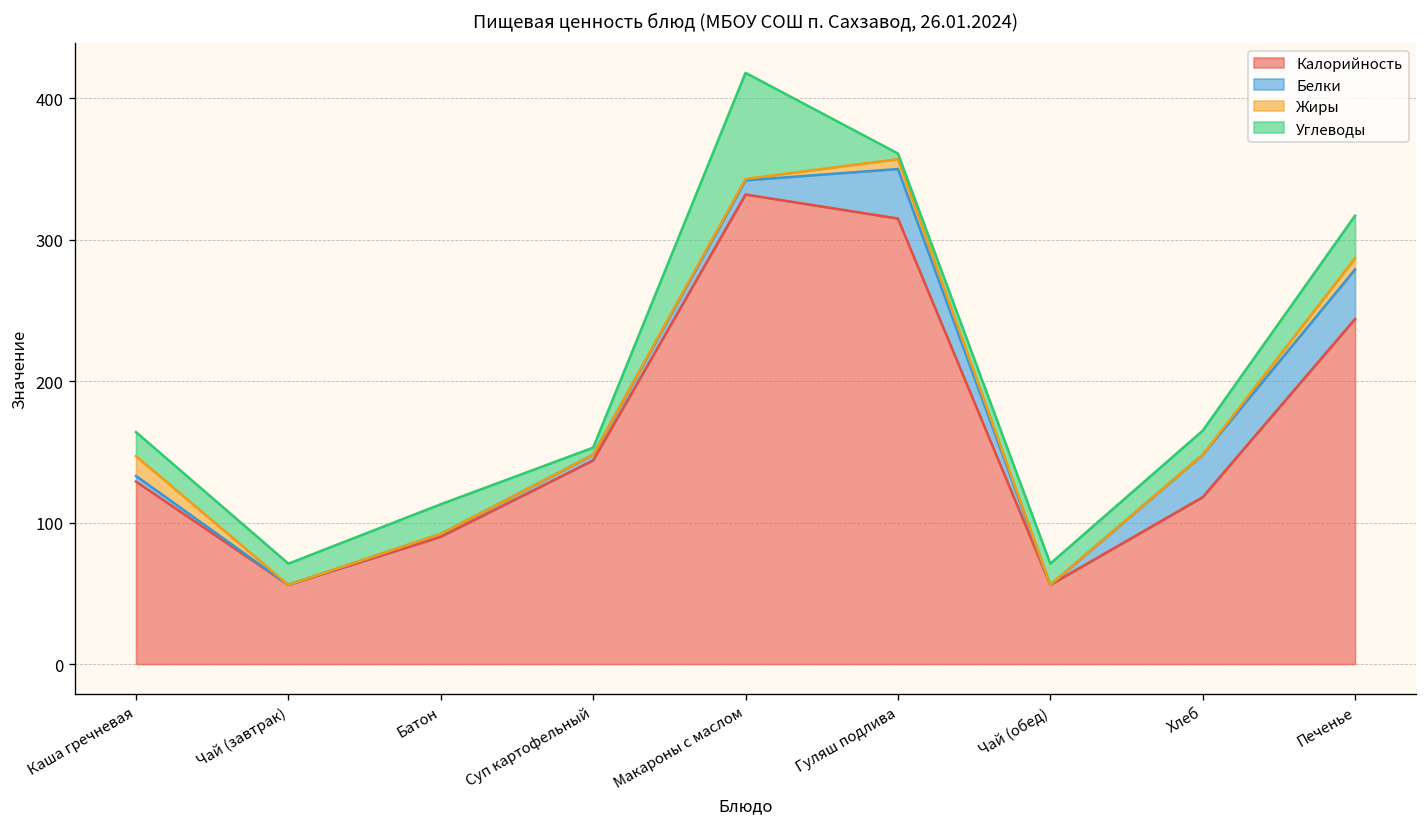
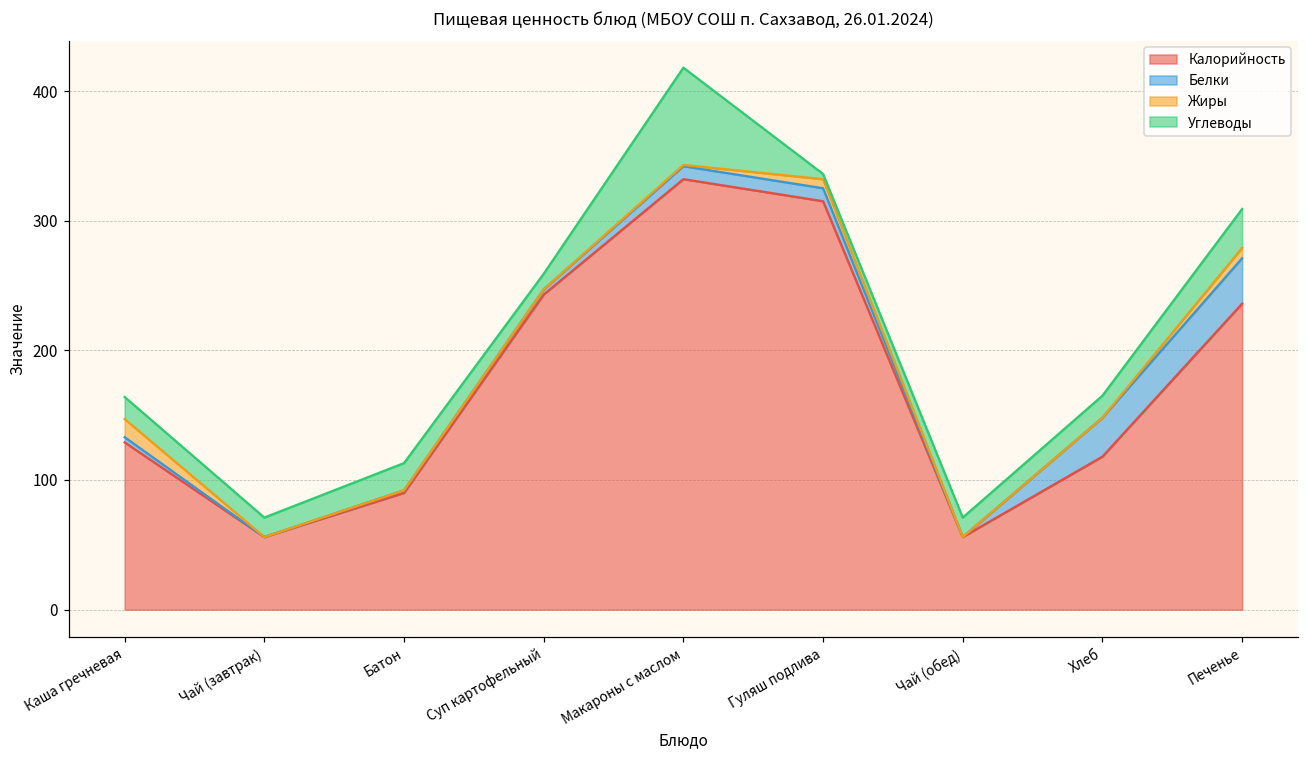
  {
    "Калорийность": {
      "Каша гречневая": 129,
-     "Суп картофельный": 144,
+     "Суп картофельный": 243,
      "Макароны с маслом": 332,
      "Гуляш подлива": 315,
      "Хлеб": 118,
-     "Печенье": 244
+     "Печенье": 236
    },
    "Белки": {
      "Каша гречневая": 4,
-     "Гуляш подлива": 35,
+     "Гуляш подлива": 10,
      "Печенье": 35
    },
    "Жиры": {
      "Каша гречневая": 14,
      "Гуляш подлива": 7,
      "Печенье": 8
    },
    "Углеводы": {
      "Каша гречневая": 17,
      "Чай (завтрак)": 15,
      "Батон": 21,
-     "Суп картофельный": 5,
+     "Суп картофельный": 12,
      "Макароны с маслом": 75,
      "Гуляш подлива": 4,
      "Чай (обед)": 15,
      "Хлеб": 17,
      "Печенье": 30
    }
  }
